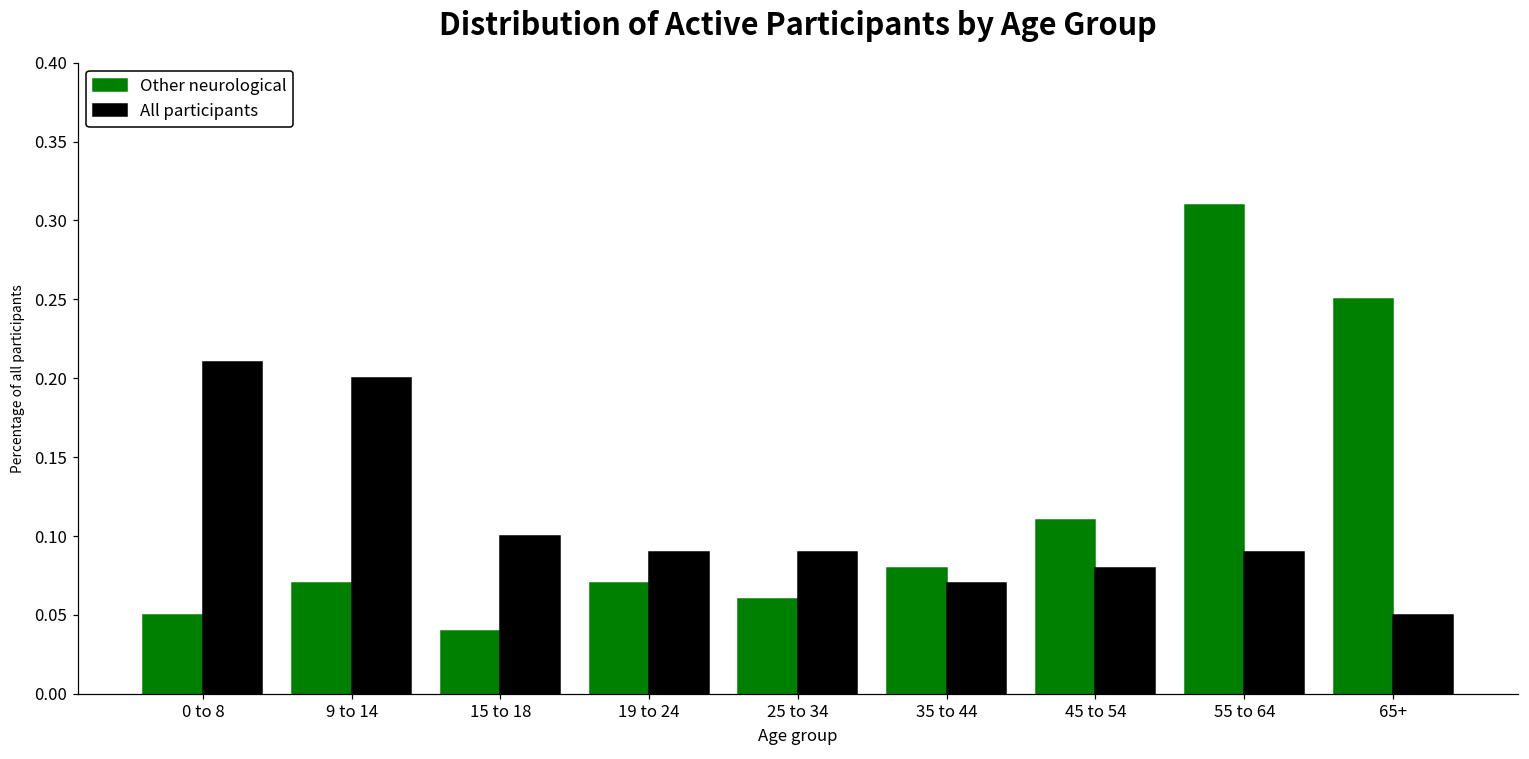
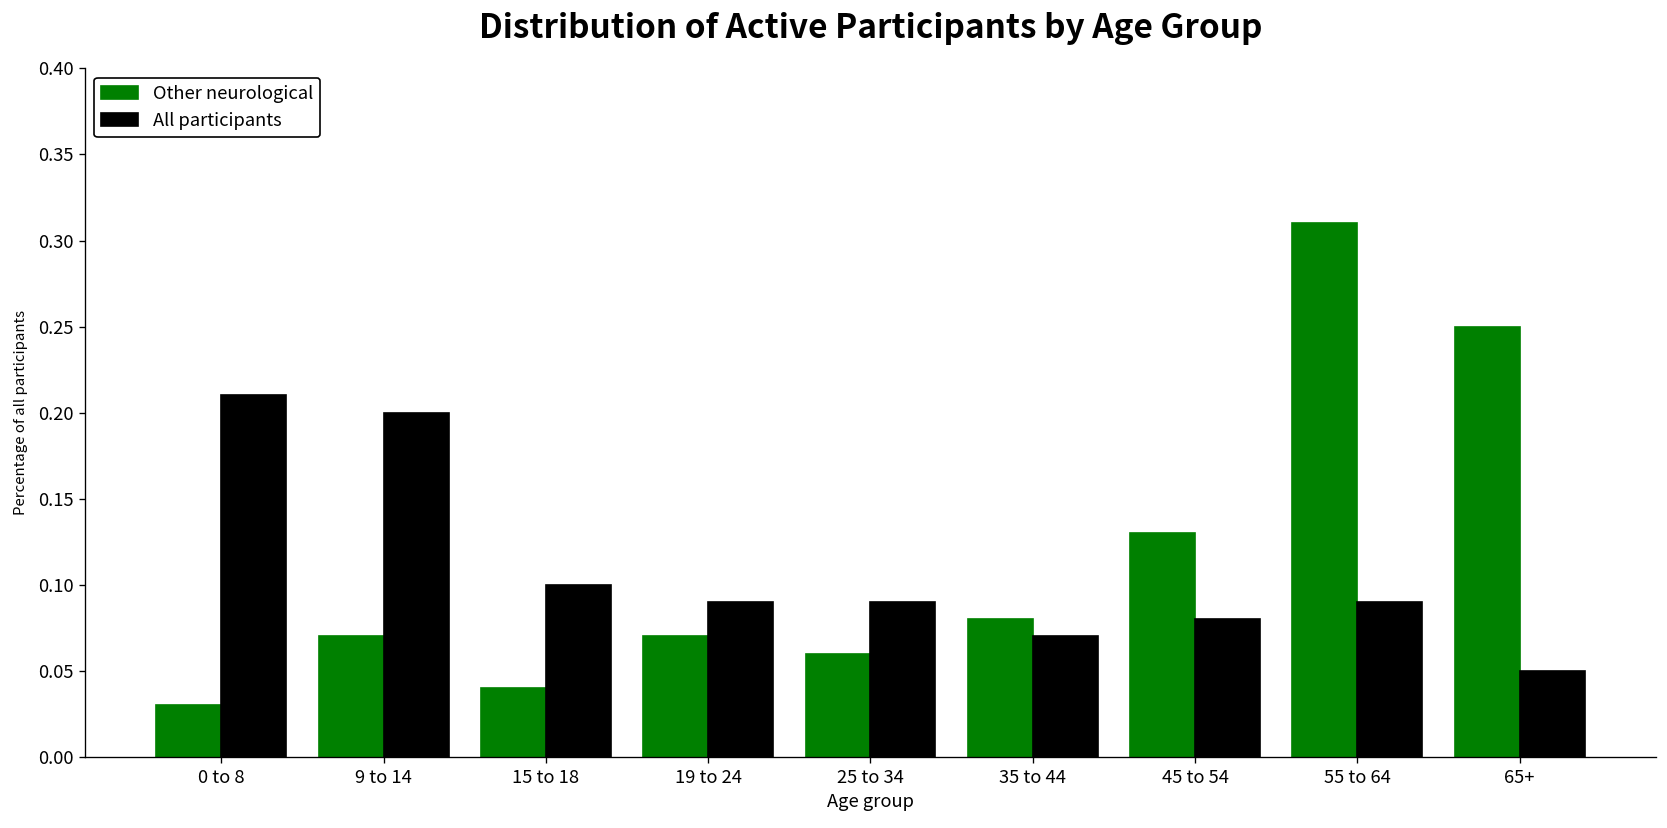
  {
    "Other neurological": {
-     "0 to 8": 0.05,
+     "0 to 8": 0.03,
      "9 to 14": 0.07,
      "15 to 18": 0.04,
      "19 to 24": 0.07,
      "25 to 34": 0.06,
      "35 to 44": 0.08,
-     "45 to 54": 0.11,
+     "45 to 54": 0.13,
      "55 to 64": 0.31,
      "65+": 0.25
    },
    "All participants": {
      "0 to 8": 0.21,
      "9 to 14": 0.20,
      "15 to 18": 0.10,
      "19 to 24": 0.09,
      "25 to 34": 0.09,
      "35 to 44": 0.07,
      "45 to 54": 0.08,
      "55 to 64": 0.09,
      "65+": 0.05
    }
  }
